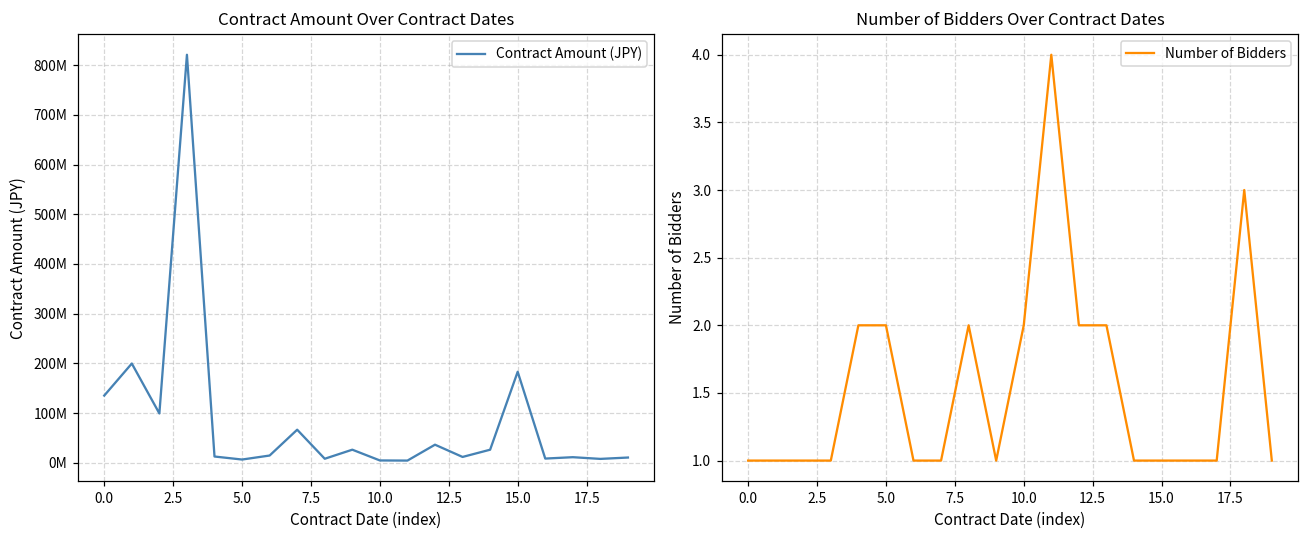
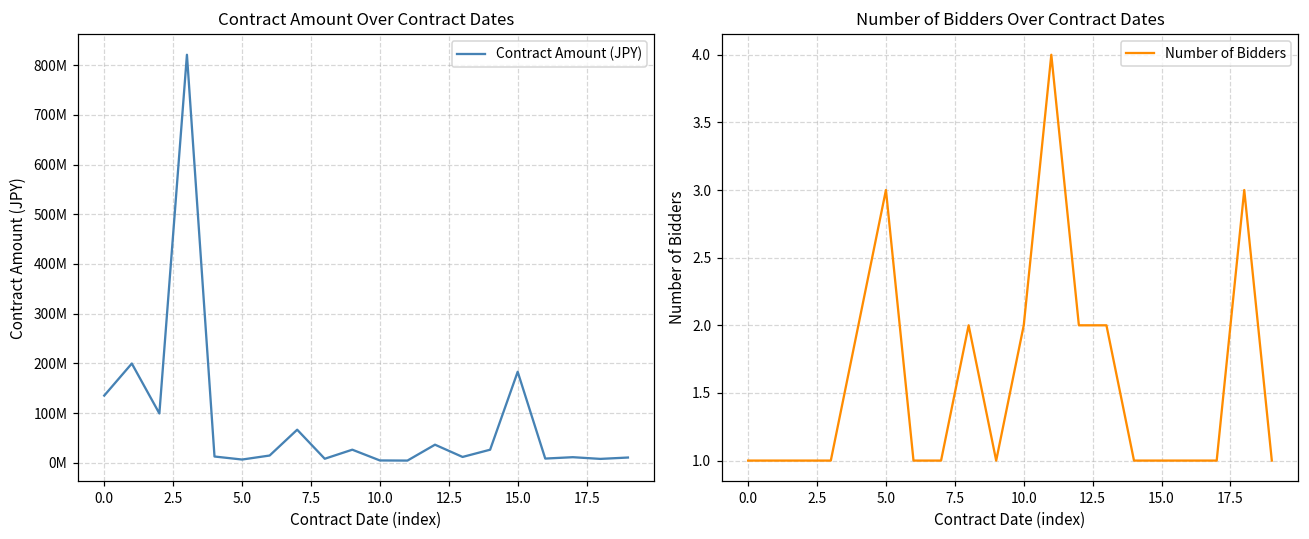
  {
    "Contract Amount Over Contract Dates": {
      "0.0": 140000000,
      "5.0": 10000000,
      "10.0": 0,
      "15.0": 180000000
    },
    "Number of Bidders Over Contract Dates": {
      "0.0": 1,
-     "5.0": 2,
+     "5.0": 3,
      "10.0": 2,
      "15.0": 1
    }
  }
